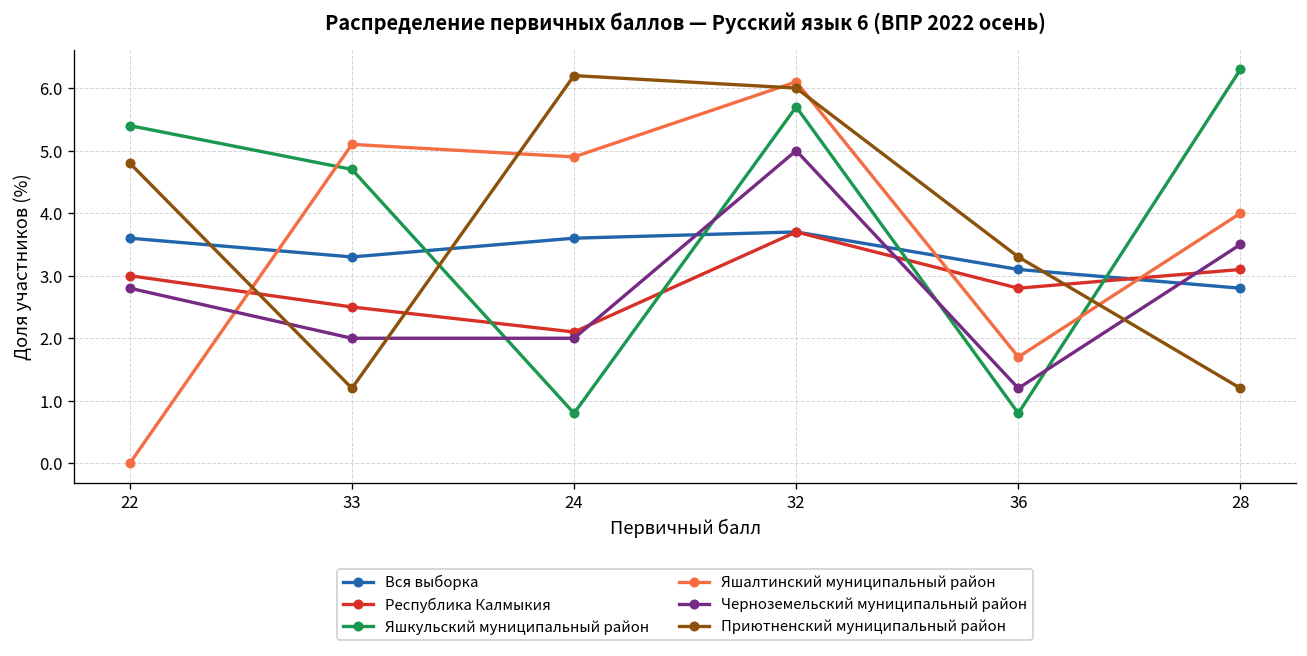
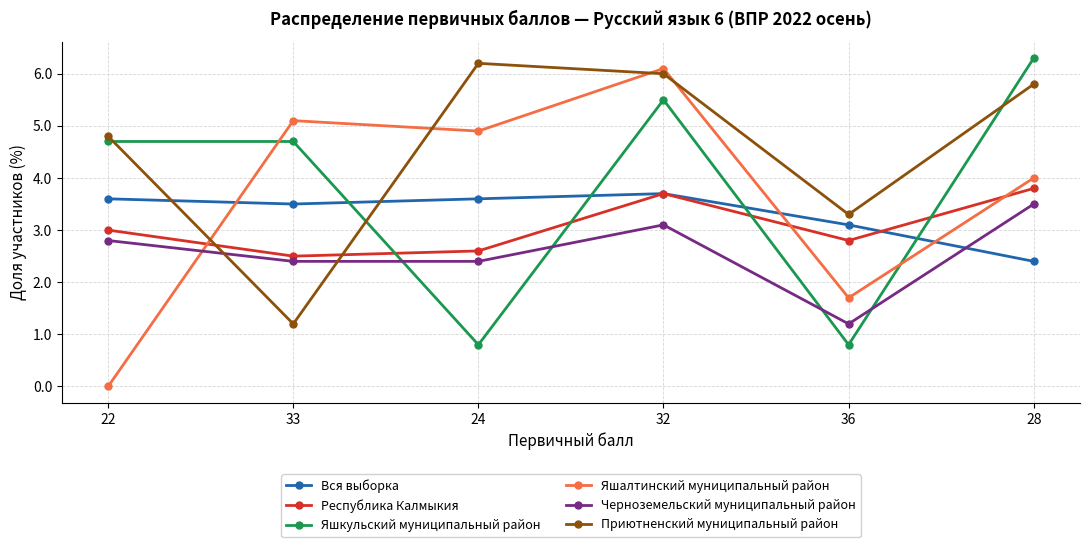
  {
    "Вся выборка": {
      "22": 3.6,
-     "33": 3.3,
+     "33": 3.5,
      "24": 3.6,
      "36": 3.1,
-     "28": 2.8
+     "28": 2.4
    },
    "Республика Калмыкия": {
      "22": 3.0,
      "33": 2.5,
-     "24": 2.1,
+     "24": 2.6,
      "36": 2.8,
-     "28": 3.1
+     "28": 3.8
    },
    "Яшкульский муниципальный район": {
-     "22": 5.4,
+     "22": 4.7,
      "33": 4.7,
      "24": 0.8,
-     "32": 5.7,
+     "32": 5.5,
      "36": 0.8,
      "28": 6.3
    },
    "Яшалтинский муниципальный район": {
      "22": 0.0,
      "33": 5.1,
      "24": 4.9,
      "32": 6.1,
      "36": 1.7,
      "28": 4.0
    },
    "Черноземельский муниципальный район": {
      "22": 2.8,
-     "33": 2.0,
-     "24": 2.0,
-     "32": 5.0,
+     "33": 2.4,
+     "24": 2.4,
+     "32": 3.1,
      "36": 1.2,
      "28": 3.5
    },
    "Приютненский муниципальный район": {
      "22": 4.8,
      "33": 1.2,
      "24": 6.2,
      "32": 6.0,
      "36": 3.3,
-     "28": 1.2
+     "28": 5.8
    }
  }
